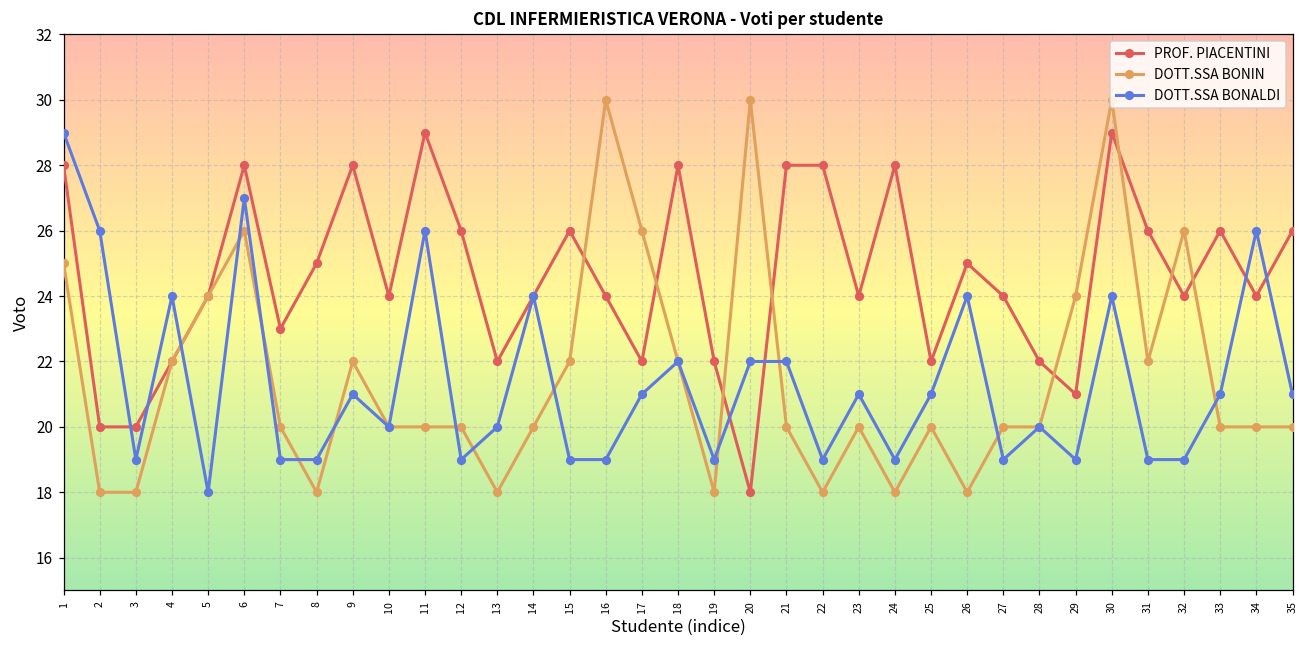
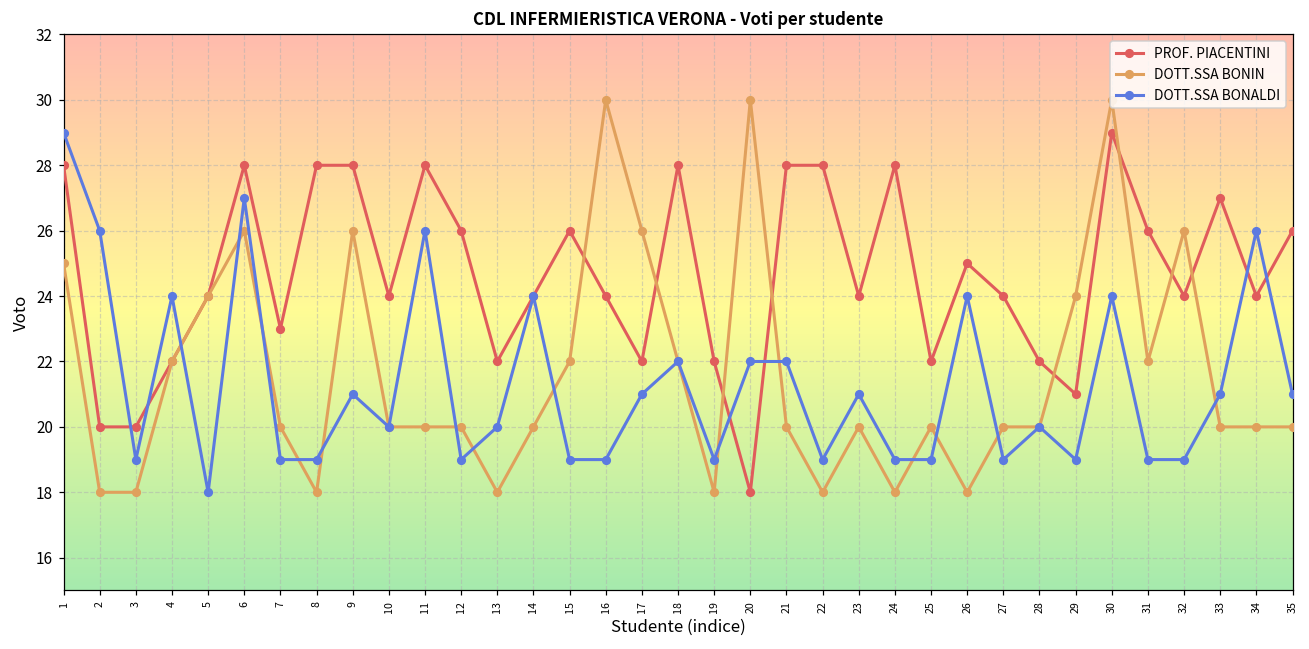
  {
    "PROF. PIACENTINI": {
      "1": 28,
      "2": 20,
      "3": 20,
      "6": 28,
      "7": 23,
-     "8": 25,
+     "8": 28,
      "9": 28,
      "10": 24,
-     "11": 29,
+     "11": 28,
      "12": 26,
      "13": 22,
      "15": 26,
      "16": 24,
      "17": 22,
      "18": 28,
      "19": 22,
      "20": 18,
      "21": 28,
      "22": 28,
      "23": 24,
      "24": 28,
      "25": 22,
      "26": 25,
      "27": 24,
      "28": 22,
      "29": 21,
      "30": 29,
      "31": 26,
      "32": 24,
-     "33": 26,
+     "33": 27,
      "34": 24,
      "35": 26
    },
    "DOTT.SSA BONIN": {
      "1": 25,
      "2": 18,
      "3": 18,
      "6": 26,
      "7": 20,
      "8": 18,
-     "9": 22,
+     "9": 26,
      "11": 20,
      "12": 20,
      "13": 18,
      "14": 20,
      "15": 22,
      "16": 30,
      "17": 26,
      "19": 18,
      "20": 30,
      "21": 20,
      "22": 18,
      "23": 20,
      "24": 18,
      "25": 20,
      "26": 18,
      "27": 20,
      "29": 24,
      "31": 22,
      "32": 26,
      "33": 20,
      "34": 20,
      "35": 20
    },
    "DOTT.SSA BONALDI": {
      "1": 29,
      "2": 26,
      "3": 19,
      "4": 24,
      "5": 18,
      "6": 27,
      "7": 19,
      "8": 19,
      "9": 21,
      "11": 26,
      "12": 19,
      "13": 20,
      "15": 19,
      "16": 19,
      "17": 21,
      "19": 19,
      "20": 22,
      "21": 22,
      "22": 19,
      "23": 21,
      "24": 19,
-     "25": 21,
+     "25": 19,
      "26": 24,
      "27": 19,
      "29": 19,
      "30": 24,
      "31": 19,
      "32": 19,
      "33": 21,
      "34": 26,
      "35": 21
    }
  }
